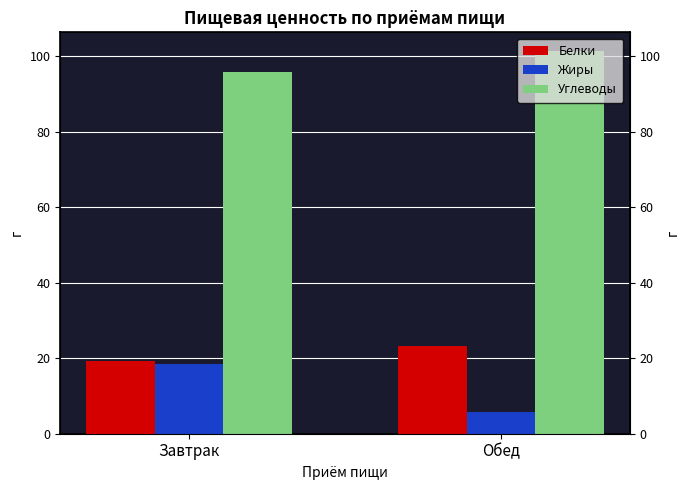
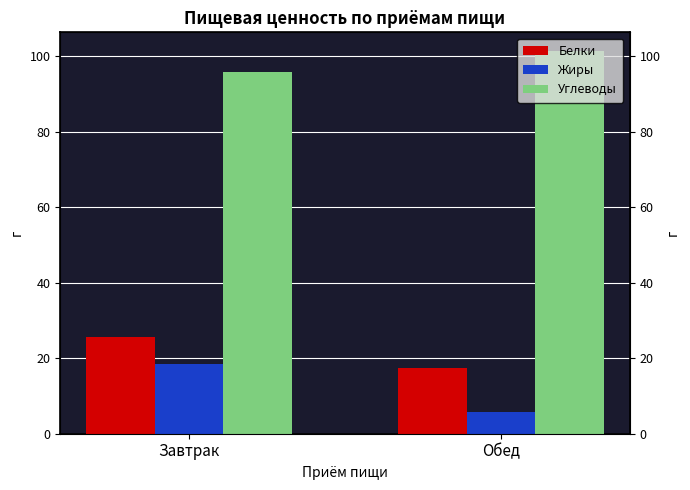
  {
    "Белки": {
-     "Завтрак": 19,
-     "Обед": 23
+     "Завтрак": 25,
+     "Обед": 17
    },
    "Жиры": {
      "Завтрак": 18,
      "Обед": 6
    },
    "Углеводы": {
      "Завтрак": 96
    }
  }
